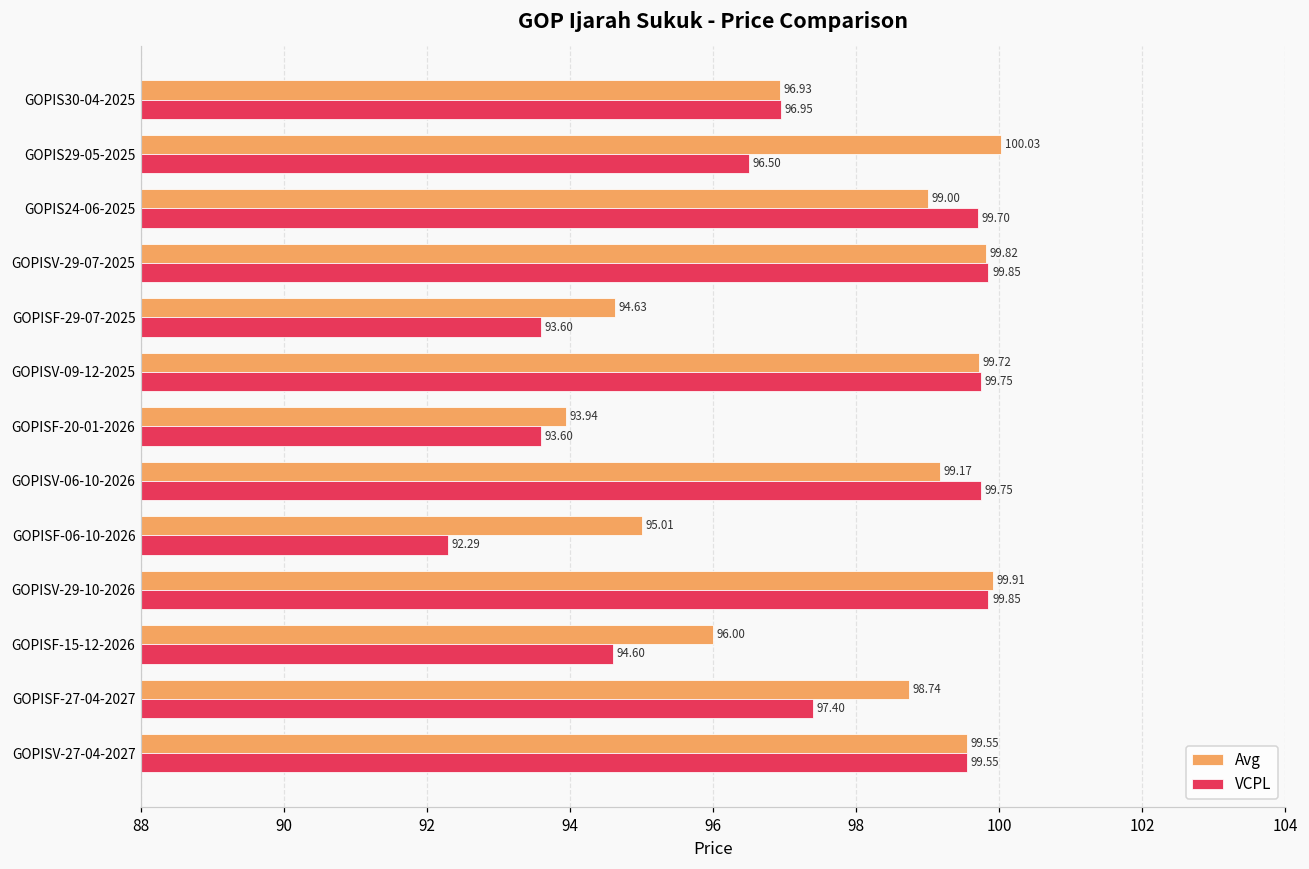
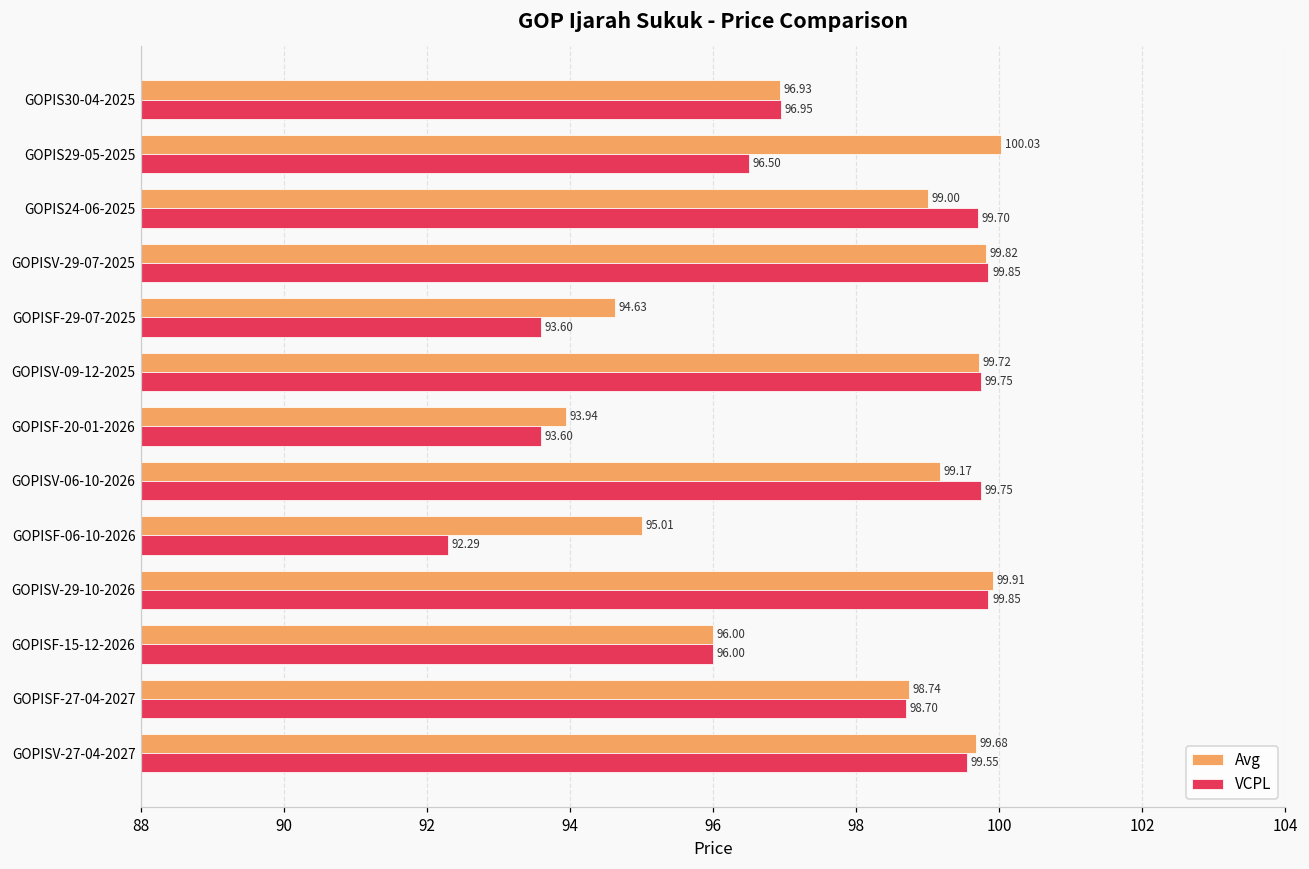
  {
    "Avg": {
      "GOPIS30-04-2025": 96.93,
      "GOPIS29-05-2025": 100.03,
      "GOPIS24-06-2025": 99.00,
      "GOPISV-29-07-2025": 99.82,
      "GOPISF-29-07-2025": 94.63,
      "GOPISV-09-12-2025": 99.72,
      "GOPISF-20-01-2026": 93.94,
      "GOPISV-06-10-2026": 99.17,
      "GOPISF-06-10-2026": 95.01,
      "GOPISV-29-10-2026": 99.91,
      "GOPISF-15-12-2026": 96.00,
      "GOPISF-27-04-2027": 98.74,
-     "GOPISV-27-04-2027": 99.55
+     "GOPISV-27-04-2027": 99.68
    },
    "VCPL": {
      "GOPIS30-04-2025": 96.95,
      "GOPIS29-05-2025": 96.50,
      "GOPIS24-06-2025": 99.70,
      "GOPISV-29-07-2025": 99.85,
      "GOPISF-29-07-2025": 93.60,
      "GOPISV-09-12-2025": 99.75,
      "GOPISF-20-01-2026": 93.60,
      "GOPISV-06-10-2026": 99.75,
      "GOPISF-06-10-2026": 92.29,
      "GOPISV-29-10-2026": 99.85,
-     "GOPISF-15-12-2026": 94.60,
-     "GOPISF-27-04-2027": 97.40,
+     "GOPISF-15-12-2026": 96.00,
+     "GOPISF-27-04-2027": 98.70,
      "GOPISV-27-04-2027": 99.55
    }
  }
